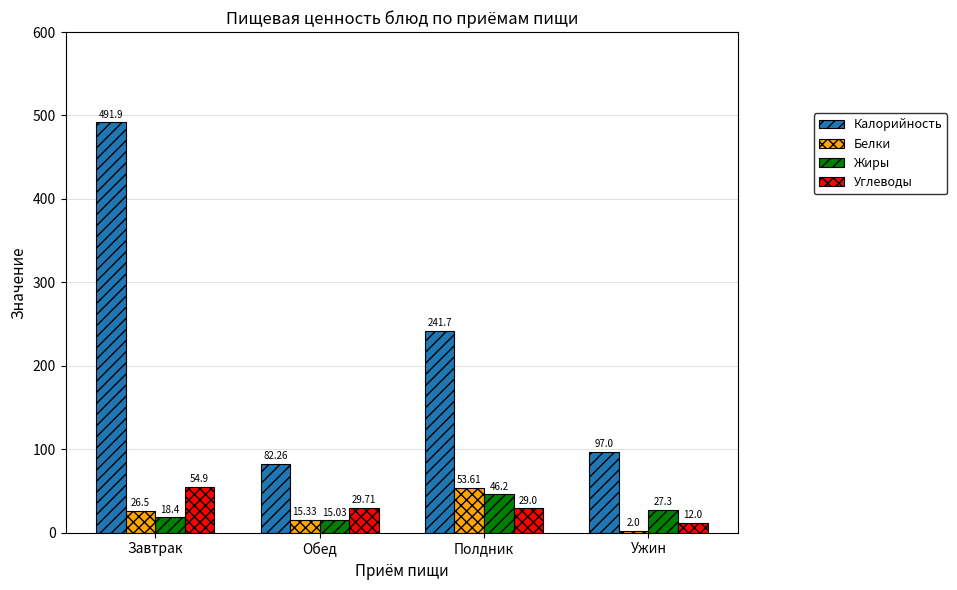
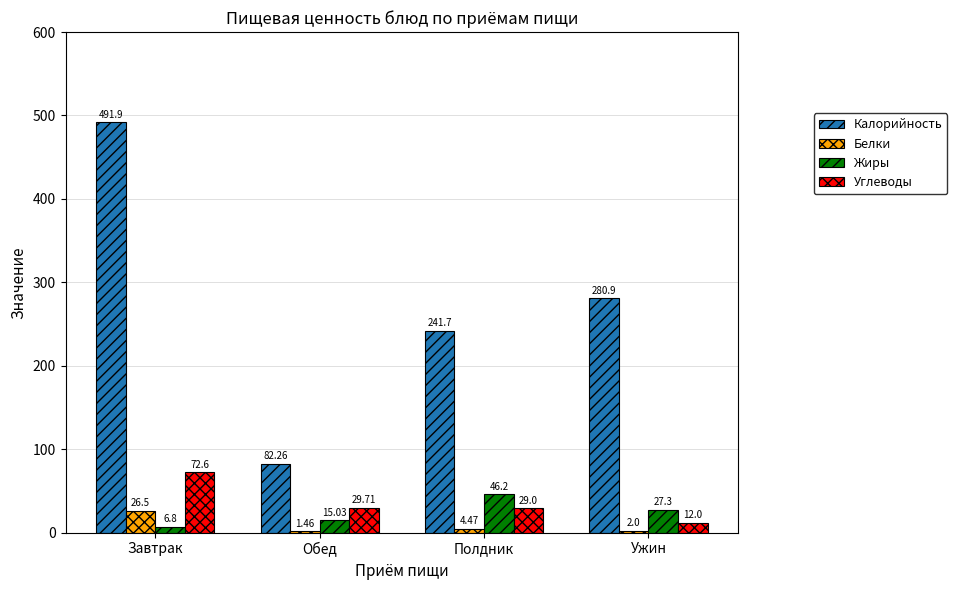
  {
    "Калорийность": {
      "Завтрак": 491.9,
      "Обед": 82.26,
      "Полдник": 241.7,
-     "Ужин": 97.0
+     "Ужин": 280.9
    },
    "Белки": {
      "Завтрак": 26.5,
-     "Обед": 15.33,
-     "Полдник": 53.61,
+     "Обед": 1.46,
+     "Полдник": 4.47,
      "Ужин": 2.0
    },
    "Жиры": {
-     "Завтрак": 18.4,
+     "Завтрак": 6.8,
      "Обед": 15.03,
      "Полдник": 46.2,
      "Ужин": 27.3
    },
    "Углеводы": {
-     "Завтрак": 54.9,
+     "Завтрак": 72.6,
      "Обед": 29.71,
      "Полдник": 29.0,
      "Ужин": 12.0
    }
  }
